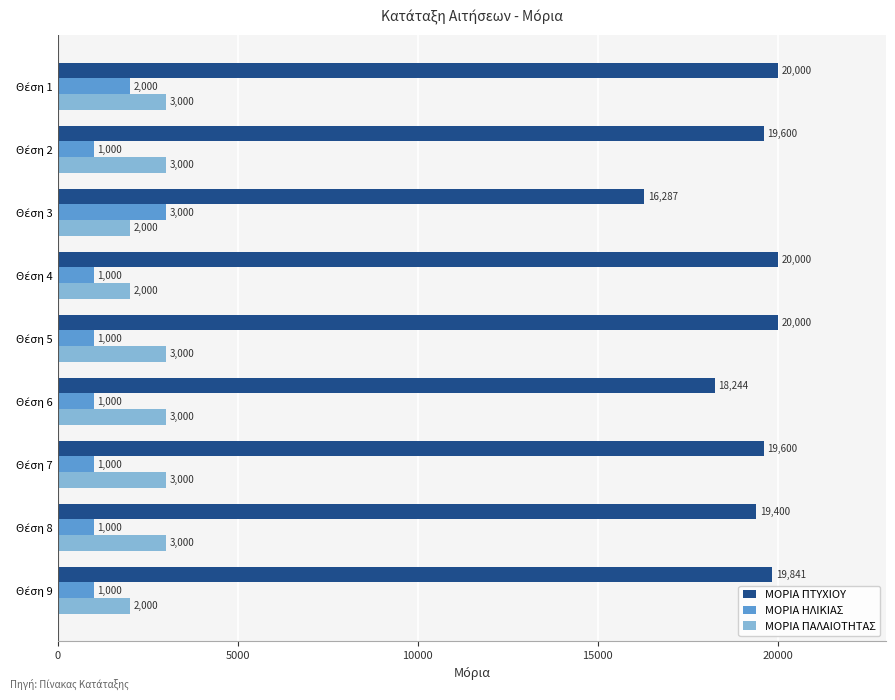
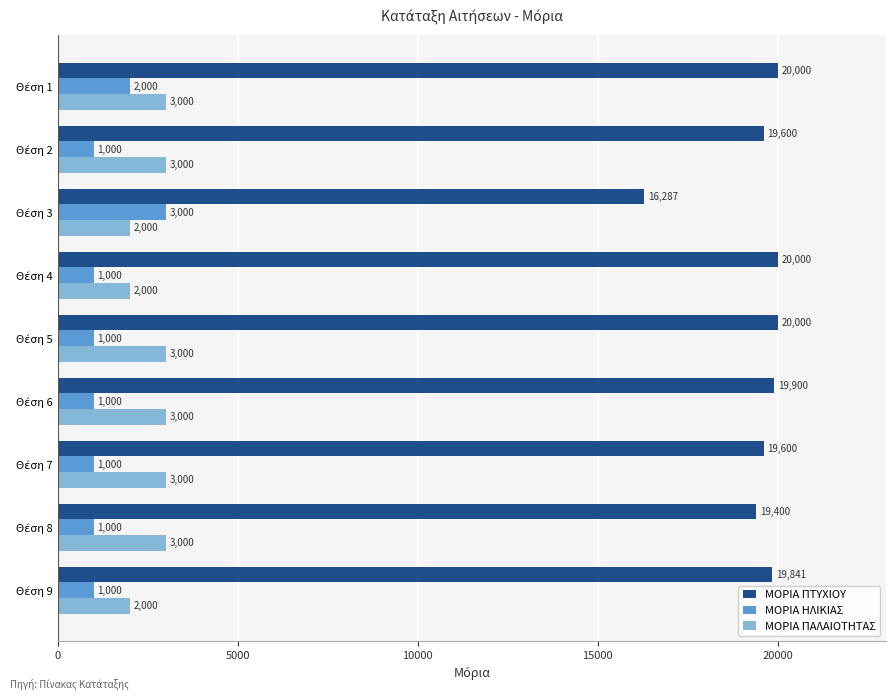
  {
    "ΜΟΡΙΑ ΠΤΥΧΙΟΥ": {
      "Θέση 1": "20,000",
      "Θέση 2": "19,600",
      "Θέση 3": "16,287",
      "Θέση 4": "20,000",
      "Θέση 5": "20,000",
-     "Θέση 6": "18,244",
+     "Θέση 6": "19,900",
      "Θέση 7": "19,600",
      "Θέση 8": "19,400",
      "Θέση 9": "19,841"
    }
  }
